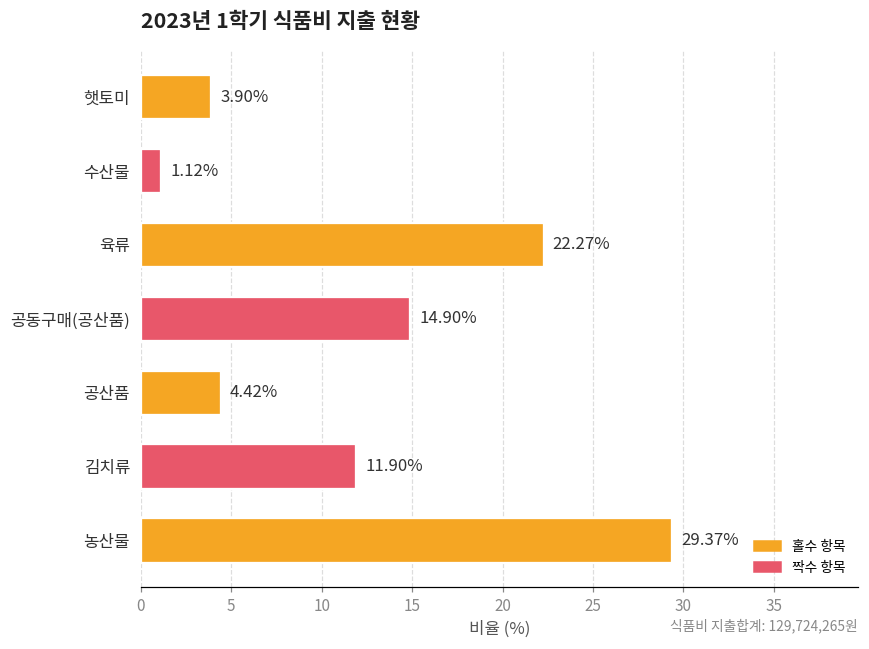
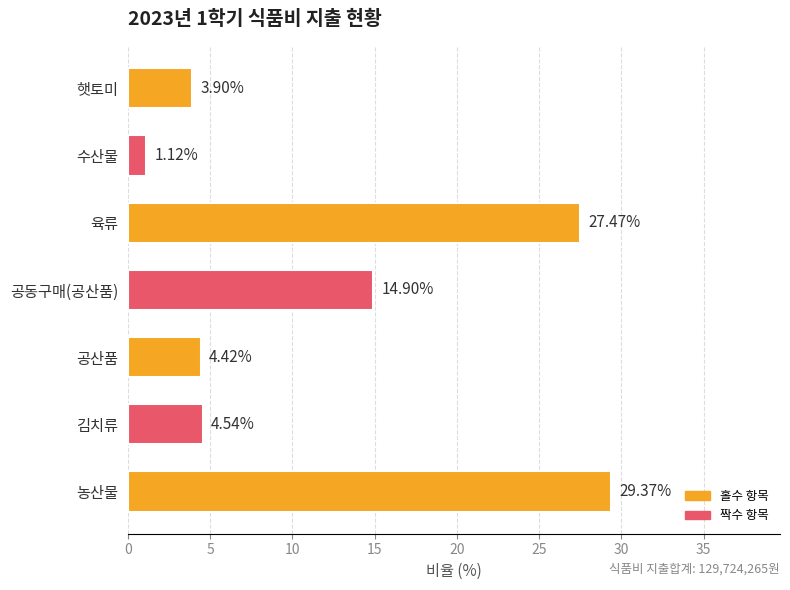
  {
    "햇토미": "3.90%",
    "수산물": "1.12%",
-   "육류": "22.27%",
+   "육류": "27.47%",
    "공동구매(공산품)": "14.90%",
    "공산품": "4.42%",
-   "김치류": "11.90%",
+   "김치류": "4.54%",
    "농산물": "29.37%"
  }
